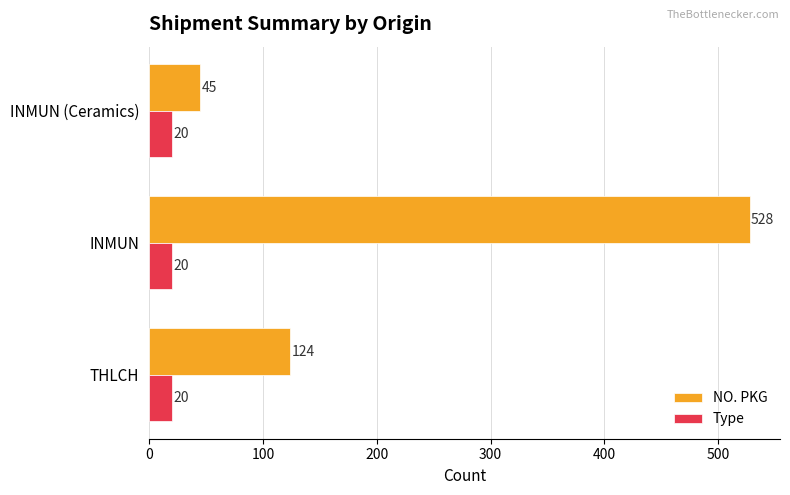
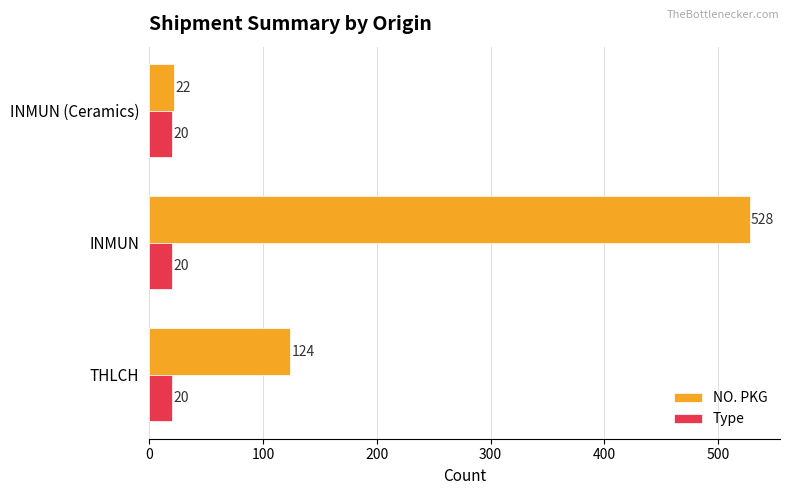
  {
    "NO. PKG": {
-     "INMUN (Ceramics)": 45,
+     "INMUN (Ceramics)": 22,
      "INMUN": 528,
      "THLCH": 124
    },
    "Type": {
      "INMUN (Ceramics)": 20,
      "INMUN": 20,
      "THLCH": 20
    }
  }
